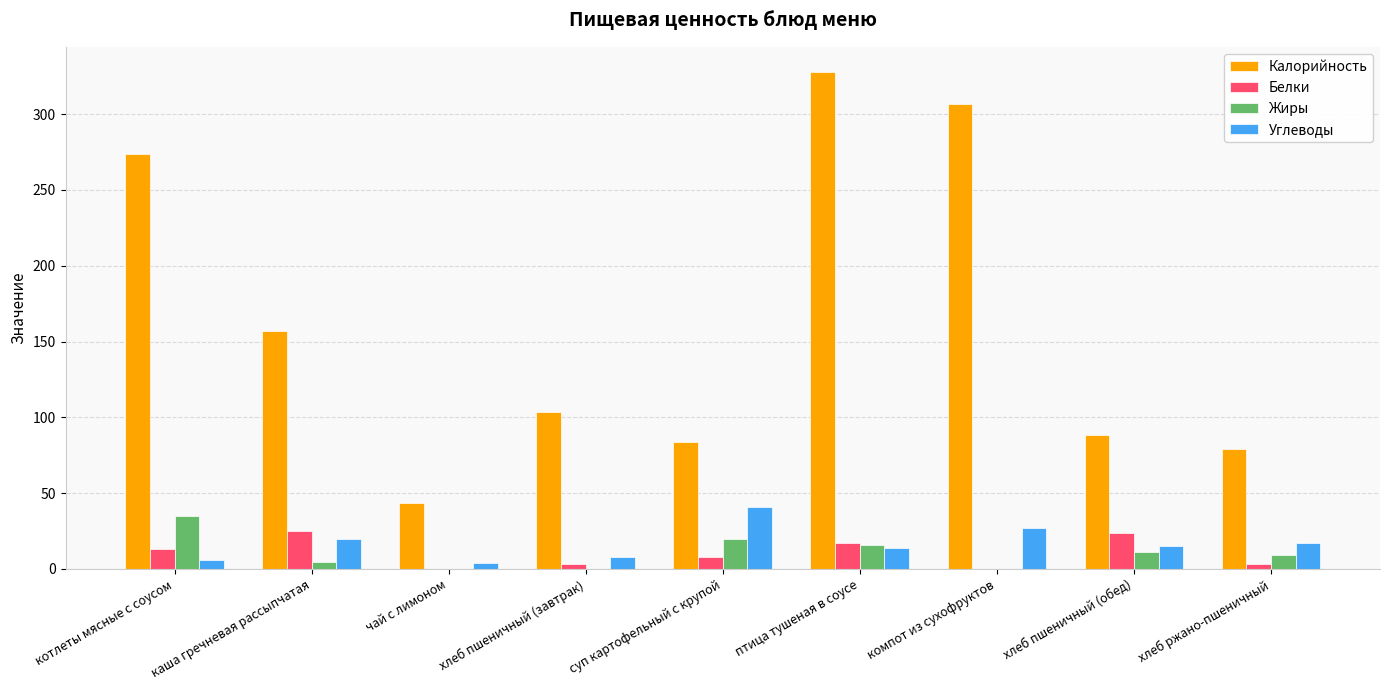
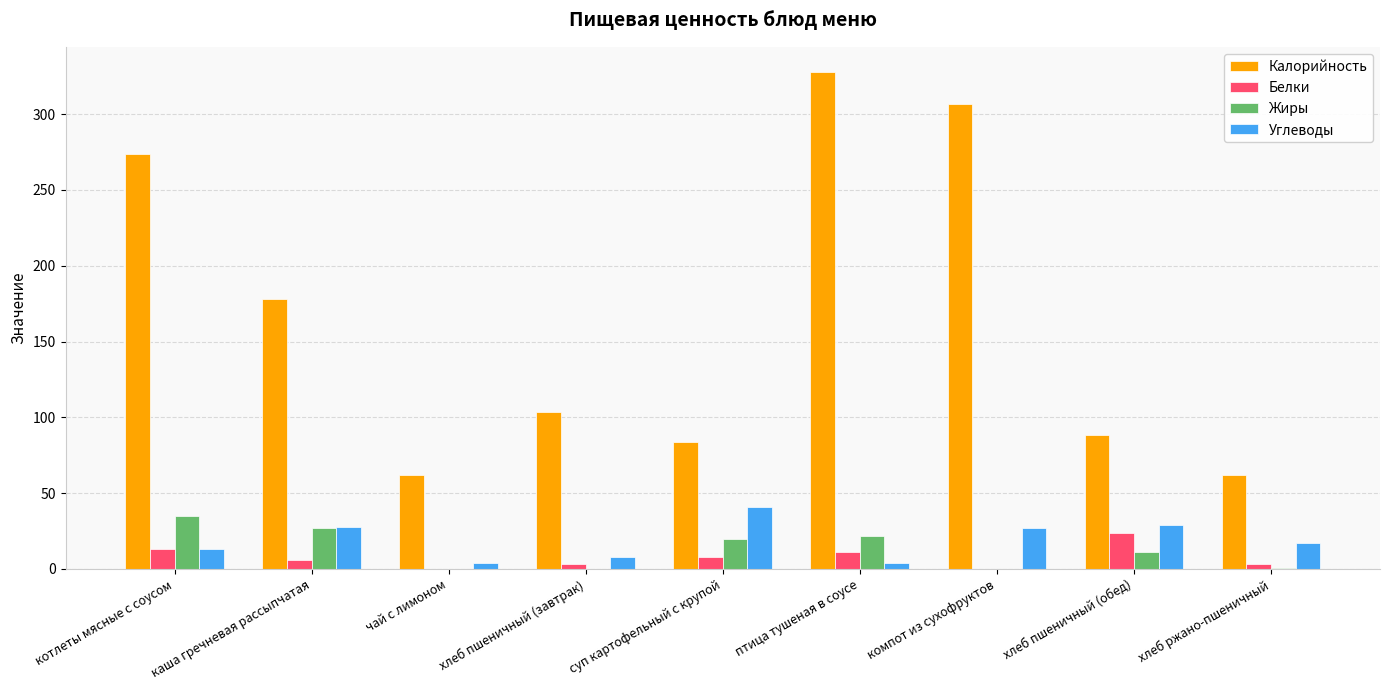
  {
    "Калорийность": {
      "котлеты мясные с соусом": 274,
-     "каша гречневая рассыпчатая": 157,
-     "чай с лимоном": 43,
+     "каша гречневая рассыпчатая": 178,
+     "чай с лимоном": 62,
      "хлеб пшеничный (завтрак)": 103,
      "суп картофельный с крупой": 84,
      "птица тушеная в соусе": 328,
      "компот из сухофруктов": 307,
      "хлеб пшеничный (обед)": 88,
-     "хлеб ржано-пшеничный": 79
+     "хлеб ржано-пшеничный": 62
    },
    "Белки": {
      "котлеты мясные с соусом": 13,
-     "каша гречневая рассыпчатая": 25,
+     "каша гречневая рассыпчатая": 6,
      "чай с лимоном": 0,
      "хлеб пшеничный (завтрак)": 3,
      "суп картофельный с крупой": 8,
-     "птица тушеная в соусе": 17,
+     "птица тушеная в соусе": 11,
      "компот из сухофруктов": 0,
      "хлеб пшеничный (обед)": 24,
      "хлеб ржано-пшеничный": 3
    },
    "Жиры": {
      "котлеты мясные с соусом": 35,
-     "каша гречневая рассыпчатая": 5,
+     "каша гречневая рассыпчатая": 27,
      "чай с лимоном": 0,
      "хлеб пшеничный (завтрак)": 0,
      "суп картофельный с крупой": 20,
-     "птица тушеная в соусе": 16,
+     "птица тушеная в соусе": 22,
      "компот из сухофруктов": 0,
      "хлеб пшеничный (обед)": 11,
-     "хлеб ржано-пшеничный": 9
+     "хлеб ржано-пшеничный": 0
    },
    "Углеводы": {
-     "котлеты мясные с соусом": 6,
-     "каша гречневая рассыпчатая": 20,
+     "котлеты мясные с соусом": 13,
+     "каша гречневая рассыпчатая": 28,
      "чай с лимоном": 4,
      "хлеб пшеничный (завтрак)": 8,
      "суп картофельный с крупой": 41,
-     "птица тушеная в соусе": 14,
+     "птица тушеная в соусе": 4,
      "компот из сухофруктов": 27,
-     "хлеб пшеничный (обед)": 15,
+     "хлеб пшеничный (обед)": 29,
      "хлеб ржано-пшеничный": 17
    }
  }
